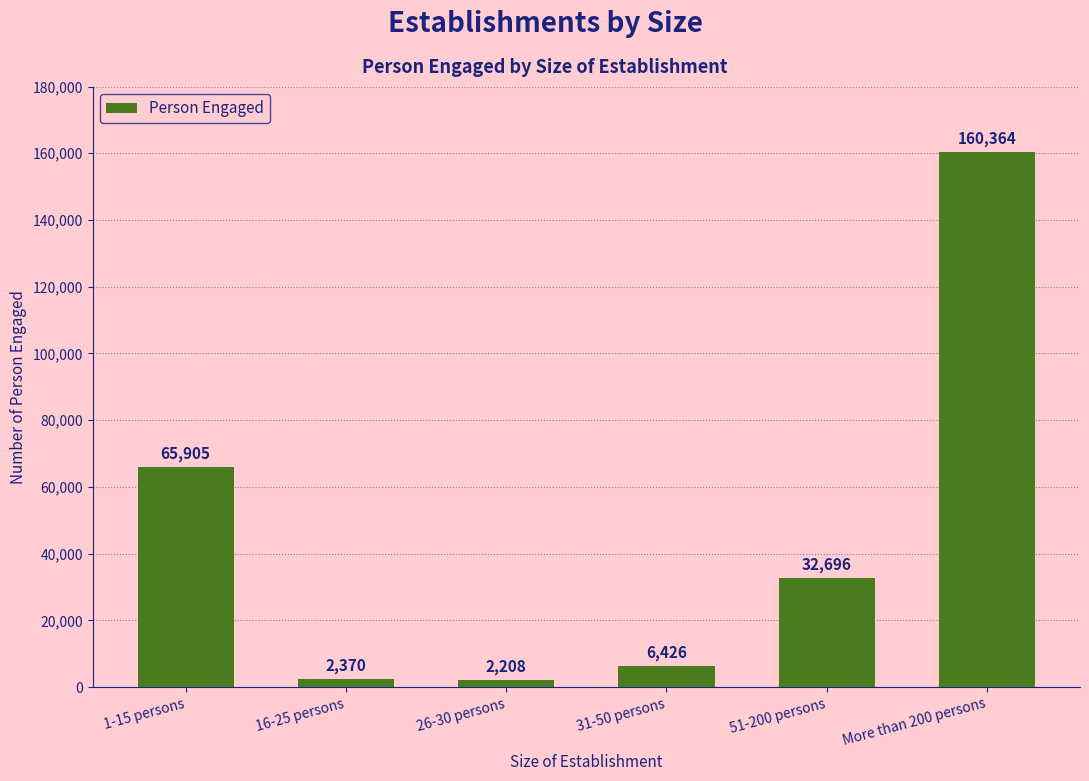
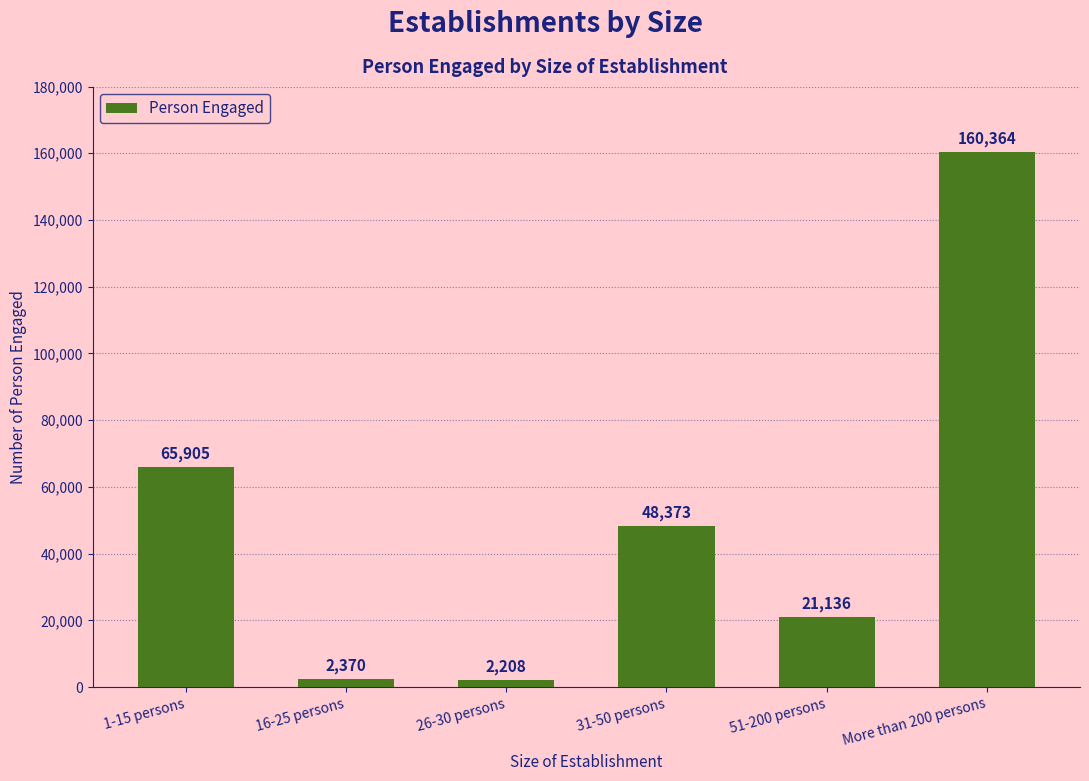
  {
    "1-15 persons": "65,905",
    "16-25 persons": "2,370",
    "26-30 persons": "2,208",
-   "31-50 persons": "6,426",
-   "51-200 persons": "32,696",
+   "31-50 persons": "48,373",
+   "51-200 persons": "21,136",
    "More than 200 persons": "160,364"
  }
